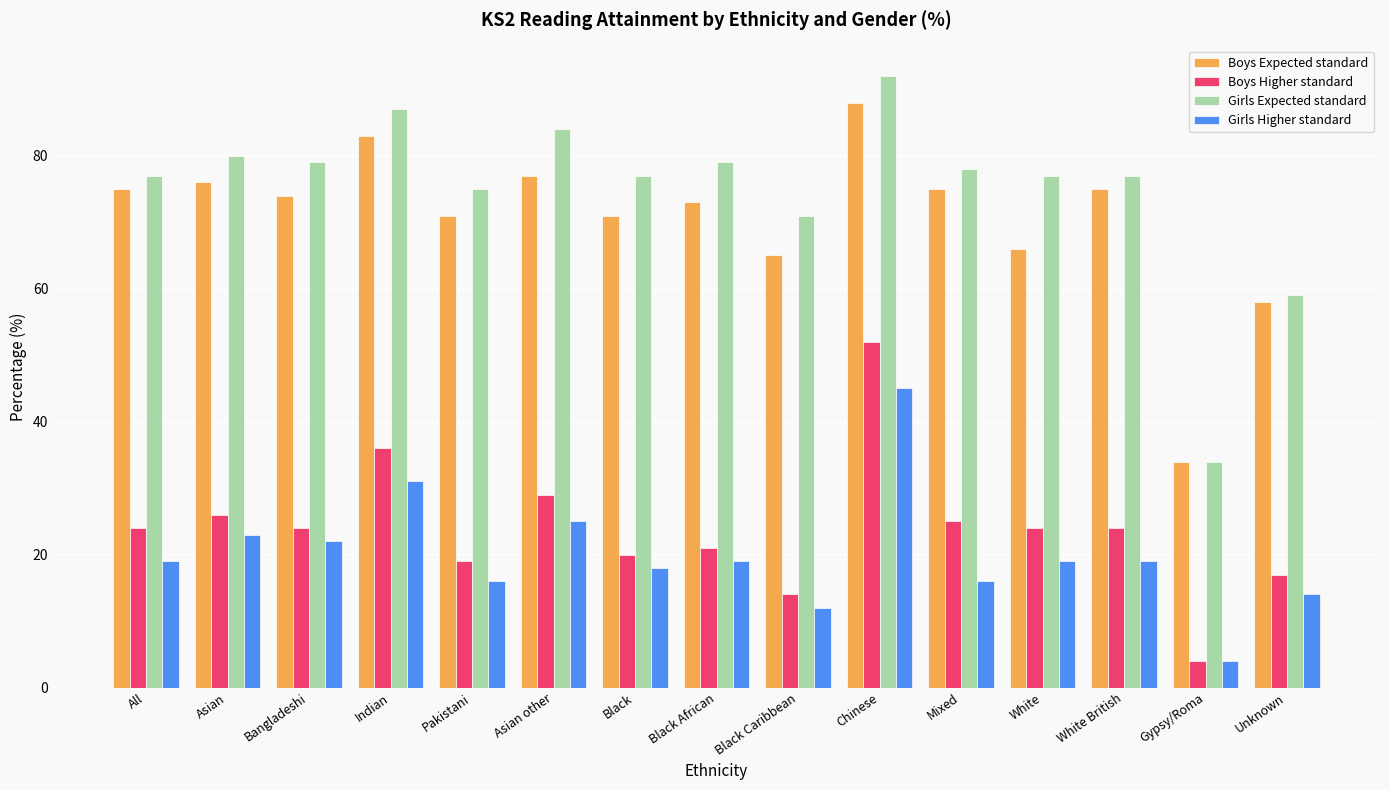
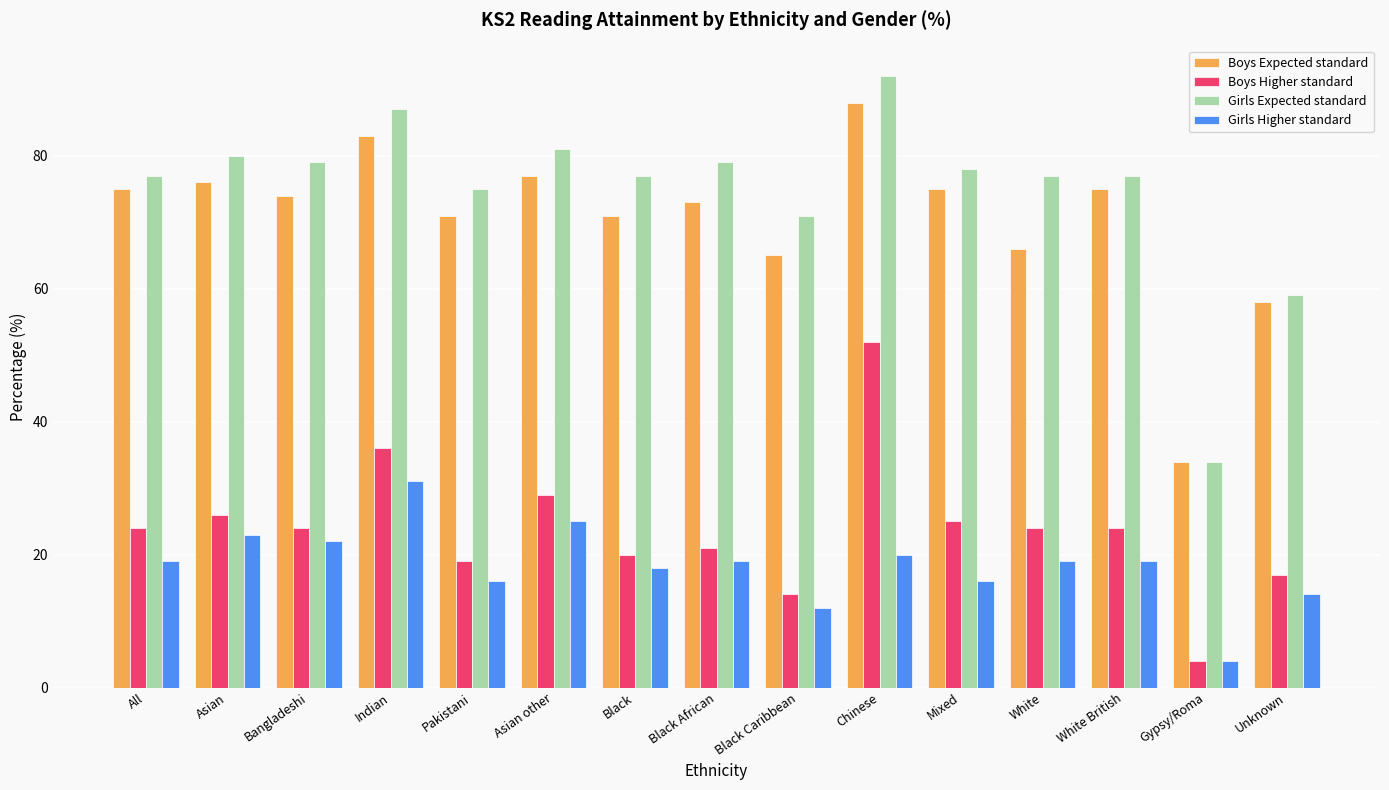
  {
    "Boys Expected standard": {
      "All": 75,
      "Asian": 76,
      "Bangladeshi": 74,
      "Indian": 83,
      "Pakistani": 71,
      "Asian other": 77,
      "Black": 71,
      "Black African": 73,
      "Black Caribbean": 65,
      "Chinese": 88,
      "Mixed": 75,
      "White": 66,
      "White British": 75,
      "Gypsy/Roma": 34,
      "Unknown": 58
    },
    "Boys Higher standard": {
      "All": 24,
      "Asian": 26,
      "Bangladeshi": 24,
      "Indian": 36,
      "Pakistani": 19,
      "Asian other": 29,
      "Black": 20,
      "Black African": 21,
      "Black Caribbean": 14,
      "Chinese": 52,
      "Mixed": 25,
      "White": 24,
      "White British": 24,
      "Gypsy/Roma": 4,
      "Unknown": 17
    },
    "Girls Expected standard": {
      "All": 77,
      "Asian": 80,
      "Bangladeshi": 79,
      "Indian": 87,
      "Pakistani": 75,
-     "Asian other": 84,
+     "Asian other": 81,
      "Black": 77,
      "Black African": 79,
      "Black Caribbean": 71,
      "Chinese": 92,
      "Mixed": 78,
      "White": 77,
      "White British": 77,
      "Gypsy/Roma": 34,
      "Unknown": 59
    },
    "Girls Higher standard": {
      "All": 19,
      "Asian": 23,
      "Bangladeshi": 22,
      "Indian": 31,
      "Pakistani": 16,
      "Asian other": 25,
      "Black": 18,
      "Black African": 19,
      "Black Caribbean": 12,
-     "Chinese": 45,
+     "Chinese": 20,
      "Mixed": 16,
      "White": 19,
      "White British": 19,
      "Gypsy/Roma": 4,
      "Unknown": 14
    }
  }
